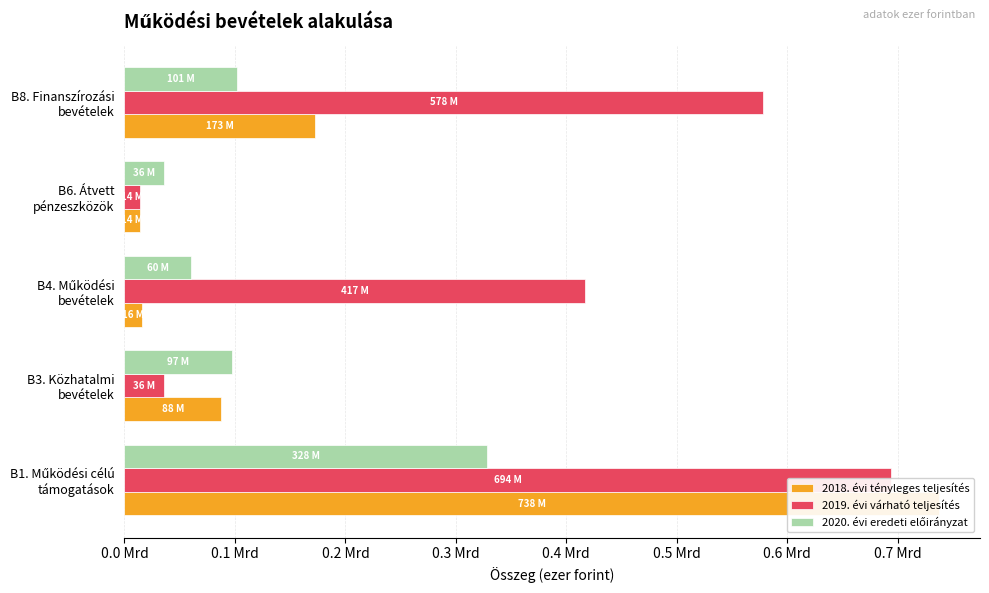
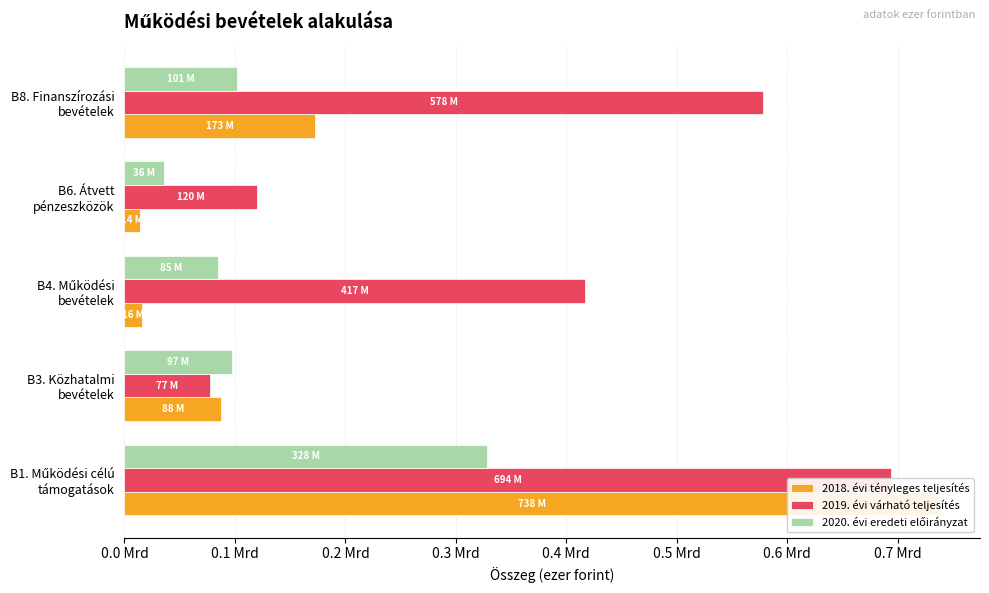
  {
    "2019. évi várható teljesítés": {
-     "B6. Átvett pénzeszközök": 14,
-     "B3. Közhatalmi bevételek": 36
+     "B6. Átvett pénzeszközök": 120,
+     "B3. Közhatalmi bevételek": 77
    },
    "2020. évi eredeti előirányzat": {
-     "B4. Működési bevételek": 60
+     "B4. Működési bevételek": 85
    }
  }
